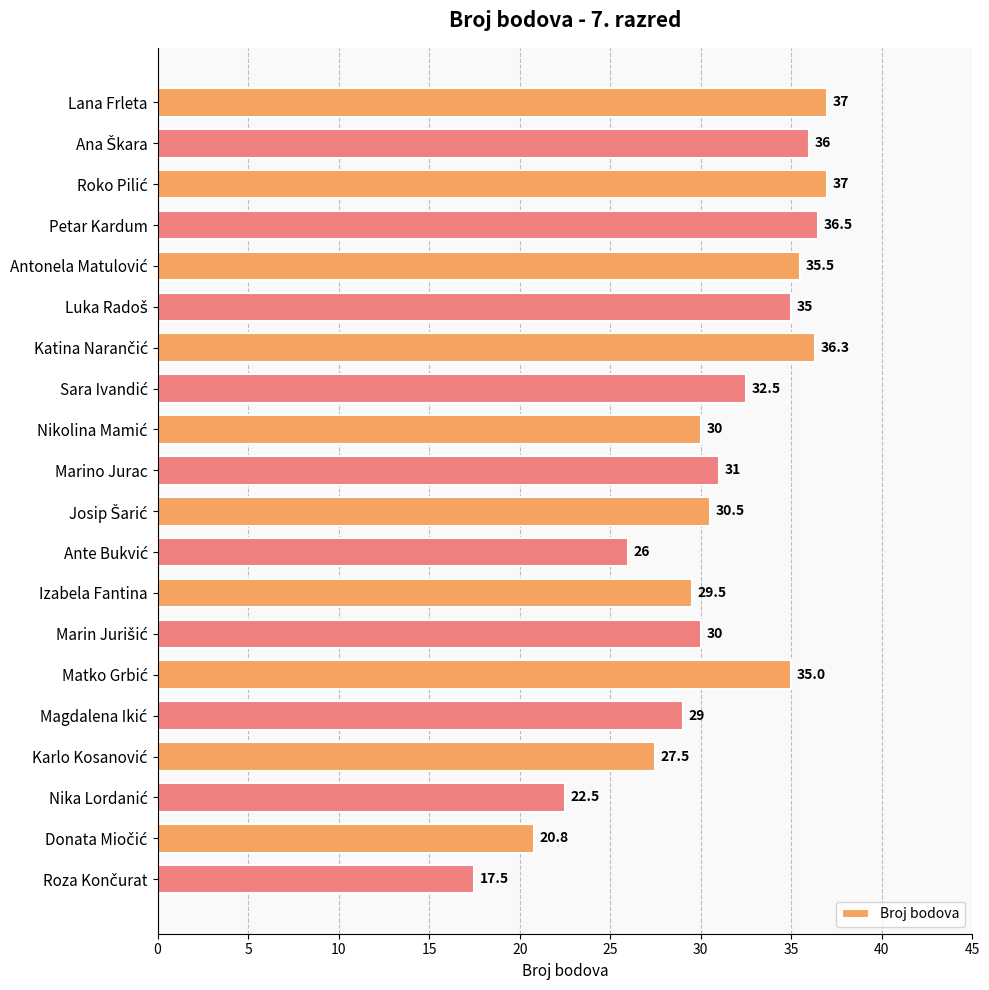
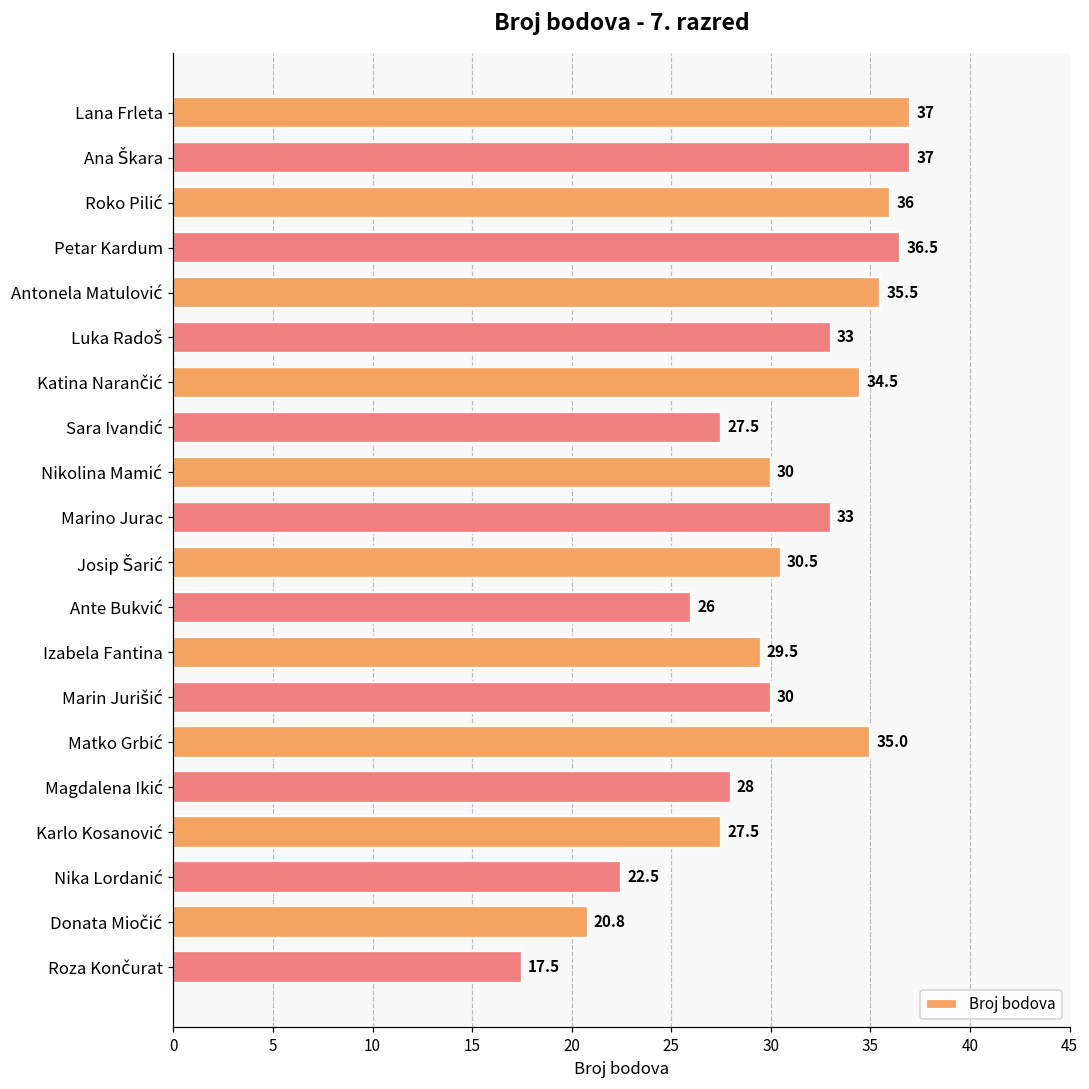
  {
    "Lana Frleta": 37,
-   "Ana Škara": 36,
-   "Roko Pilić": 37,
+   "Ana Škara": 37,
+   "Roko Pilić": 36,
    "Petar Kardum": 36.5,
    "Antonela Matulović": 35.5,
-   "Luka Radoš": 35,
-   "Katina Narančić": 36.3,
-   "Sara Ivandić": 32.5,
+   "Luka Radoš": 33,
+   "Katina Narančić": 34.5,
+   "Sara Ivandić": 27.5,
    "Nikolina Mamić": 30,
-   "Marino Jurac": 31,
+   "Marino Jurac": 33,
    "Josip Šarić": 30.5,
    "Ante Bukvić": 26,
    "Izabela Fantina": 29.5,
    "Marin Jurišić": 30,
    "Matko Grbić": 35.0,
-   "Magdalena Ikić": 29,
+   "Magdalena Ikić": 28,
    "Karlo Kosanović": 27.5,
    "Nika Lordanić": 22.5,
    "Donata Miočić": 20.8,
    "Roza Končurat": 17.5
  }
